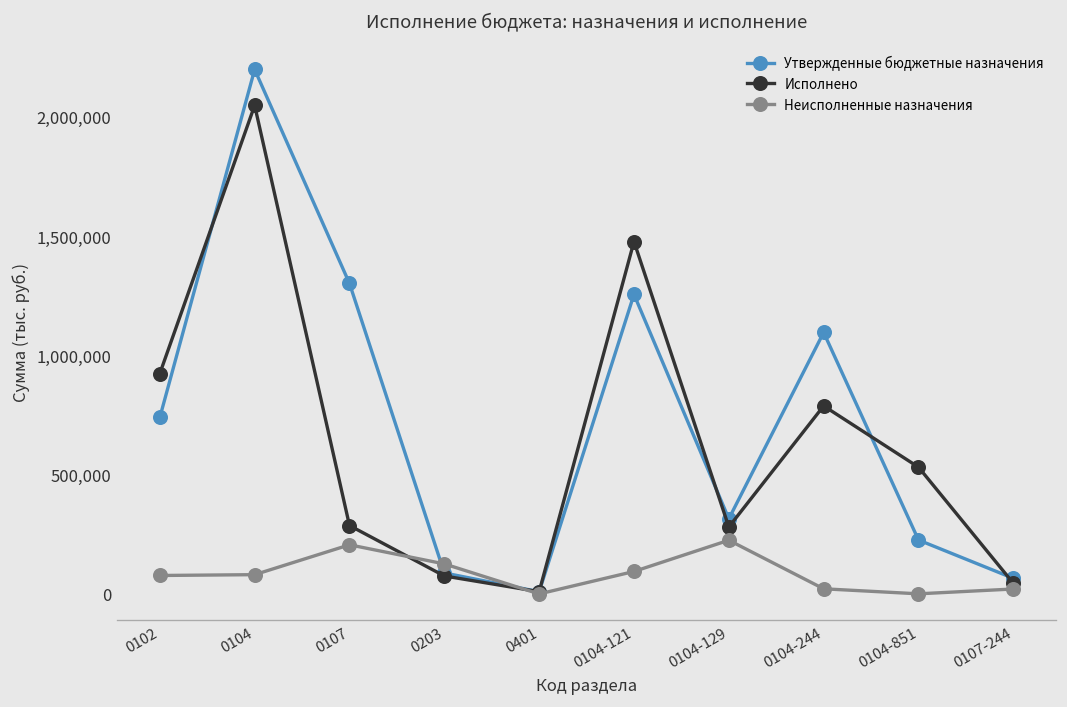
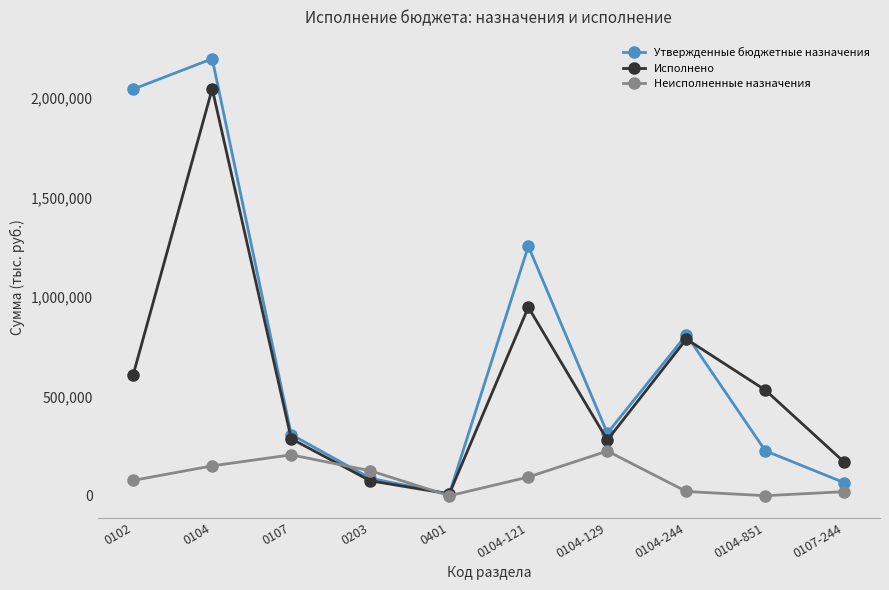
  {
    "Утвержденные бюджетные назначения": {
-     "0102": "740,000",
+     "0102": "2,050,000",
      "0104": "2,200,000",
-     "0107": "1,300,000",
+     "0107": "310,000",
      "0104-121": "1,260,000",
      "0104-129": "320,000",
-     "0104-244": "1,100,000",
+     "0104-244": "810,000",
      "0104-851": "230,000",
      "0107-244": "70,000"
    },
    "Исполнено": {
-     "0102": "920,000",
+     "0102": "610,000",
      "0104": "2,050,000",
      "0107": "290,000",
-     "0104-121": "1,480,000",
+     "0104-121": "950,000",
      "0104-129": "280,000",
      "0104-244": "790,000",
      "0104-851": "530,000",
-     "0107-244": "40,000"
+     "0107-244": "170,000"
    },
    "Неисполненные назначения": {
      "0102": "80,000",
-     "0104": "80,000",
+     "0104": "150,000",
      "0107": "210,000",
      "0203": "130,000",
      "0104-121": "90,000",
      "0104-129": "230,000",
      "0104-244": "20,000",
      "0104-851": "0",
      "0107-244": "20,000"
    }
  }
